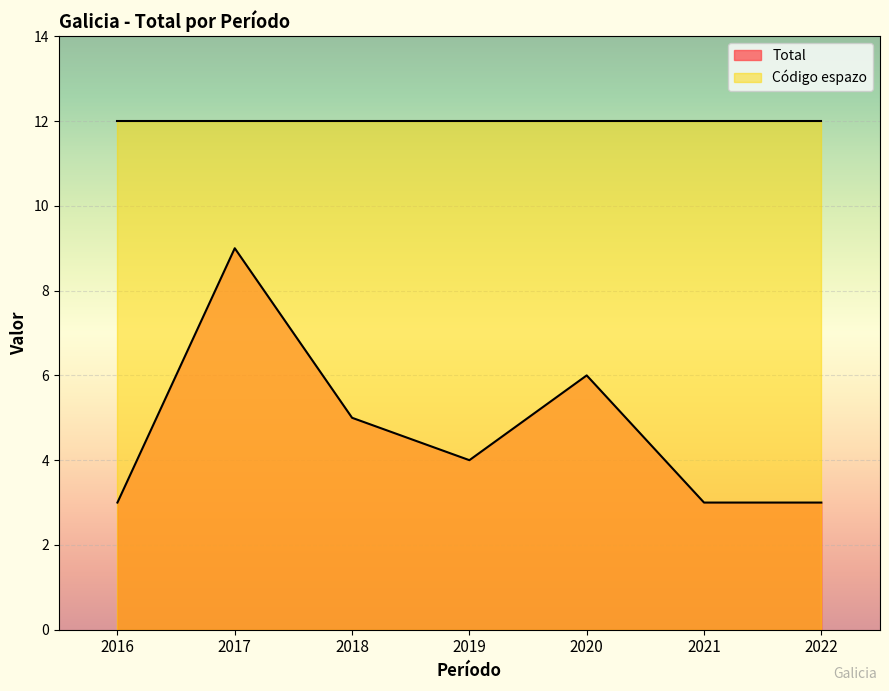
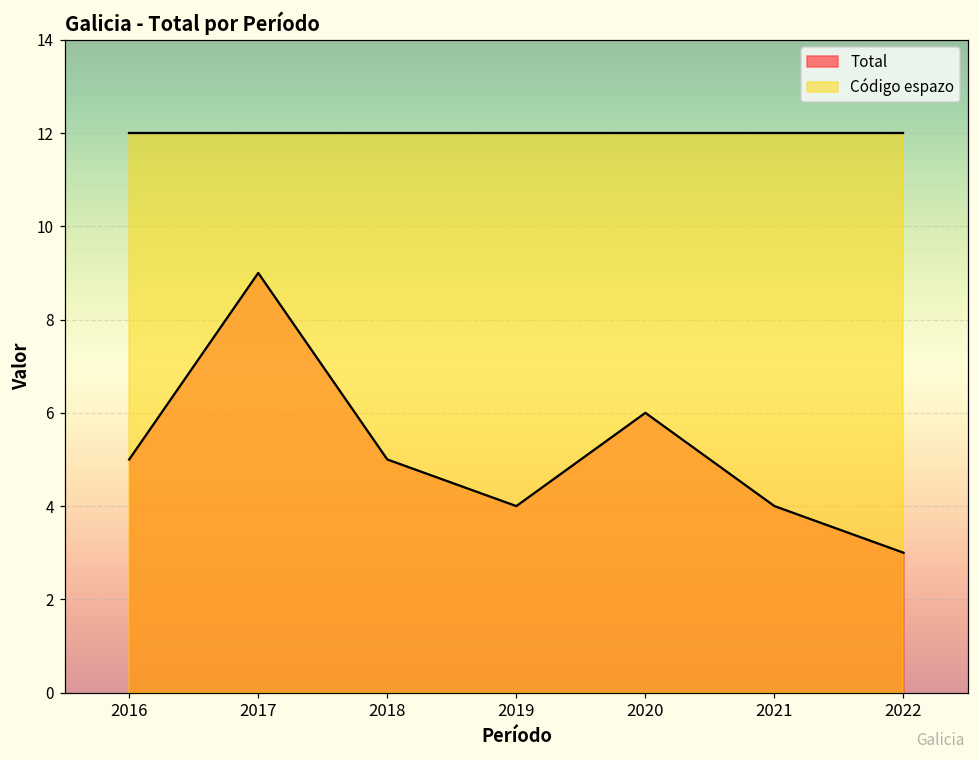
  {
    "Total": {
-     "2016": 3,
+     "2016": 5,
      "2017": 9,
      "2018": 5,
      "2019": 4,
      "2020": 6,
-     "2021": 3,
+     "2021": 4,
      "2022": 3
    },
    "Código espazo": {
      "2016": 12,
      "2017": 12,
      "2018": 12,
      "2019": 12,
      "2020": 12,
      "2021": 12,
      "2022": 12
    }
  }
